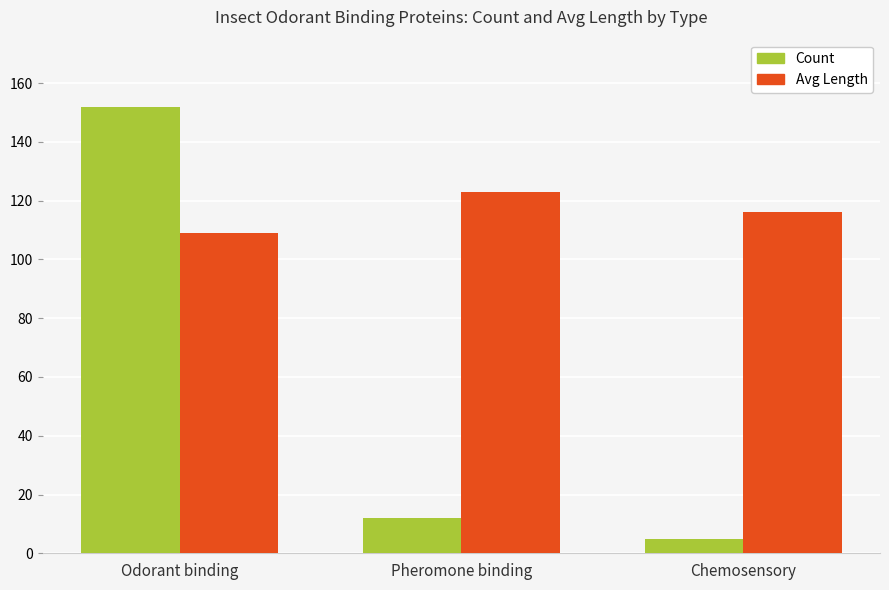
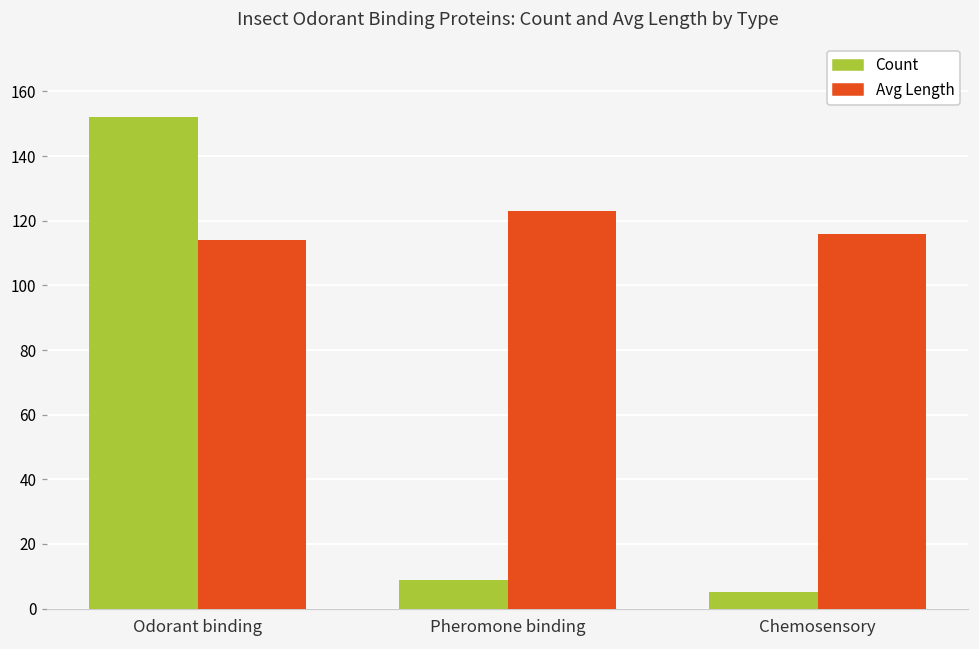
  {
    "Count": {
      "Odorant binding": 152,
-     "Pheromone binding": 12,
+     "Pheromone binding": 9,
      "Chemosensory": 5
    },
    "Avg Length": {
-     "Odorant binding": 109,
+     "Odorant binding": 114,
      "Pheromone binding": 123,
      "Chemosensory": 116
    }
  }
